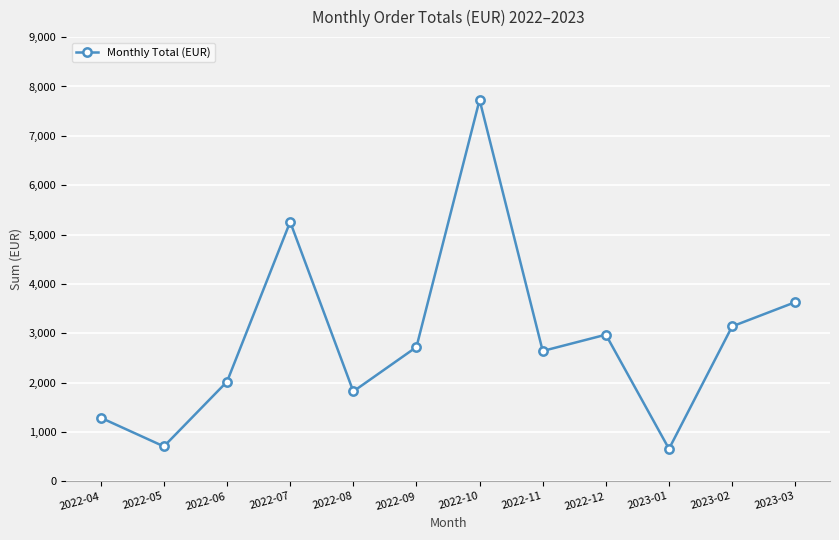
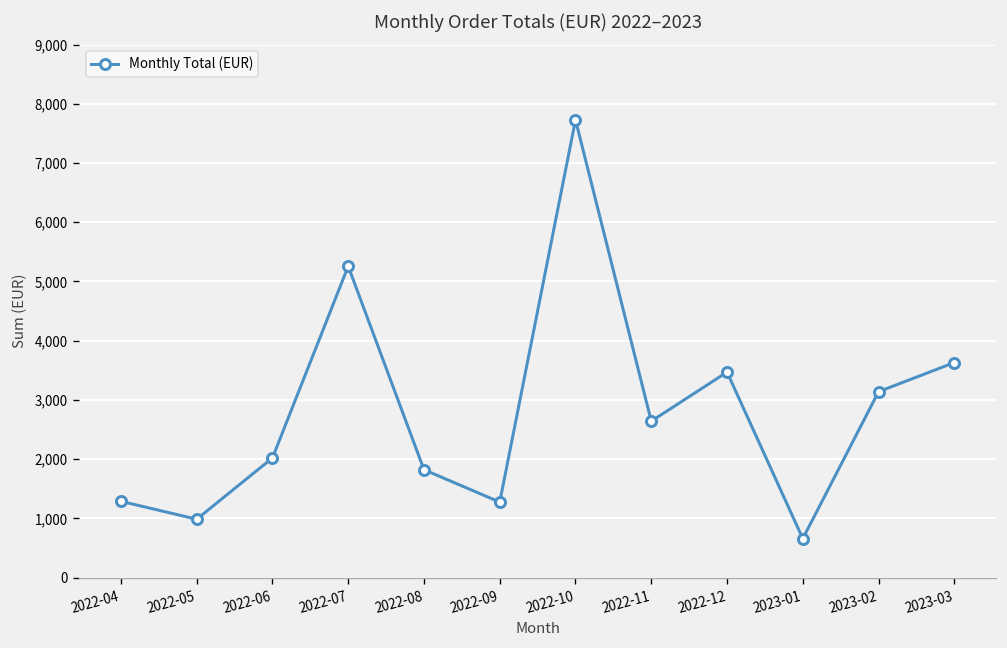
  {
    "2022-04": "1,300",
-   "2022-05": "700",
+   "2022-05": "1,000",
    "2022-06": "2,000",
    "2022-07": "5,300",
    "2022-08": "1,800",
-   "2022-09": "2,700",
+   "2022-09": "1,300",
    "2022-10": "7,700",
    "2022-11": "2,600",
-   "2022-12": "3,000",
+   "2022-12": "3,500",
    "2023-01": "700",
    "2023-02": "3,100",
    "2023-03": "3,600"
  }
